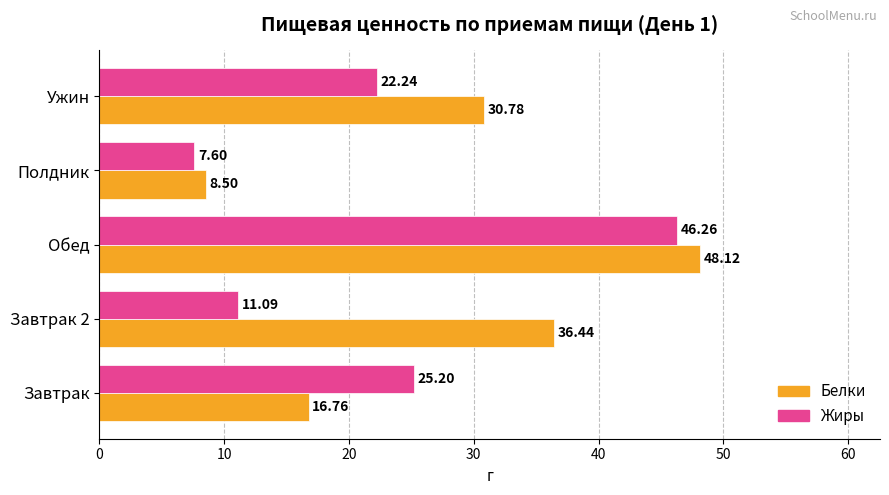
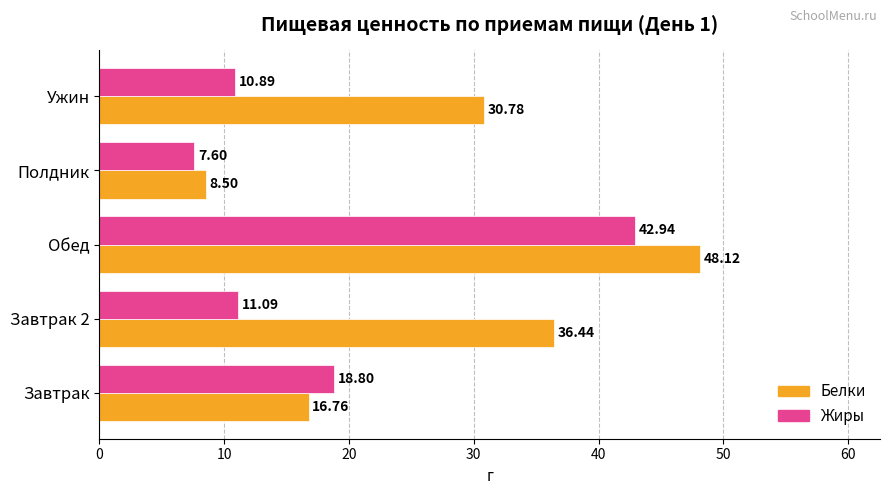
  {
    "Белки": {
      "Ужин": 30.78,
      "Полдник": 8.50,
      "Обед": 48.12,
      "Завтрак 2": 36.44,
      "Завтрак": 16.76
    },
    "Жиры": {
-     "Ужин": 22.24,
+     "Ужин": 10.89,
      "Полдник": 7.60,
-     "Обед": 46.26,
+     "Обед": 42.94,
      "Завтрак 2": 11.09,
-     "Завтрак": 25.20
+     "Завтрак": 18.80
    }
  }
